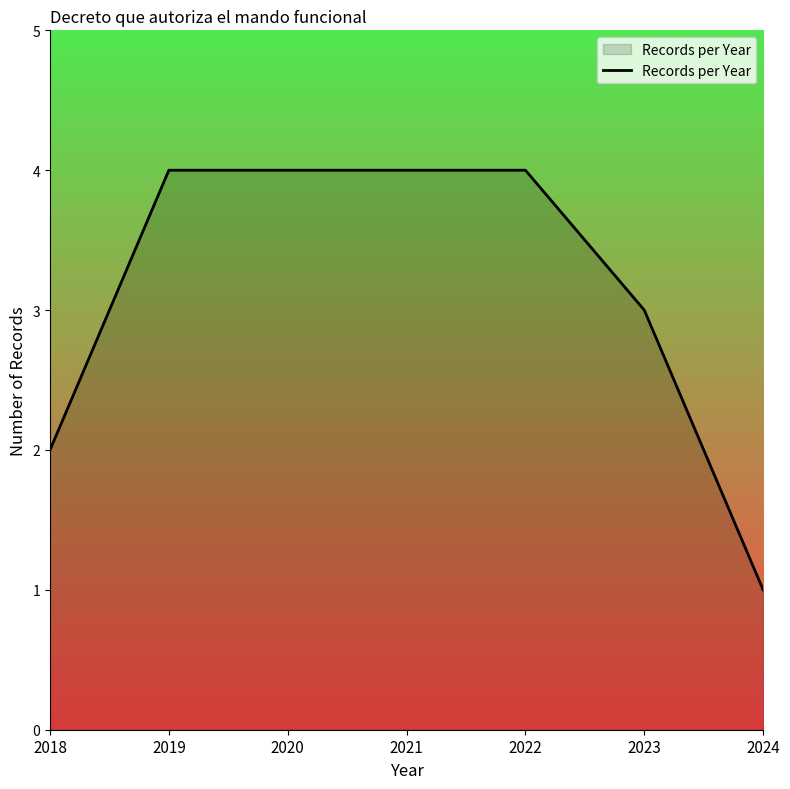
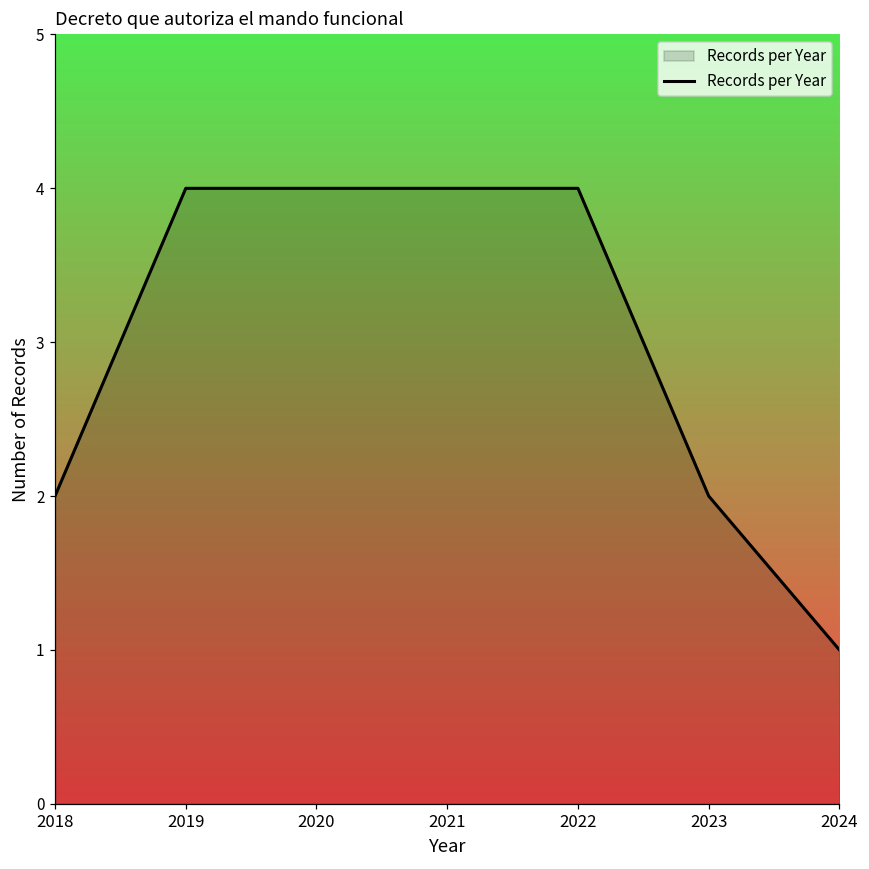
  {
    "2018": 2,
    "2019": 4,
    "2020": 4,
    "2021": 4,
    "2022": 4,
-   "2023": 3,
+   "2023": 2,
    "2024": 1
  }
